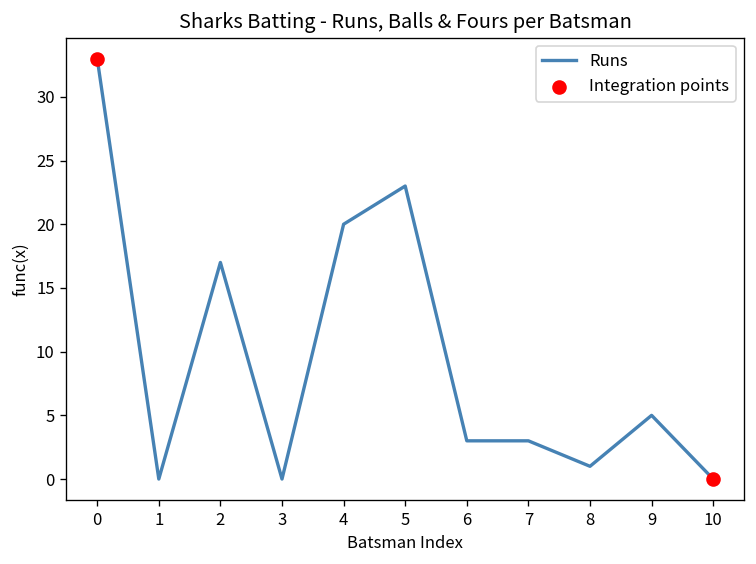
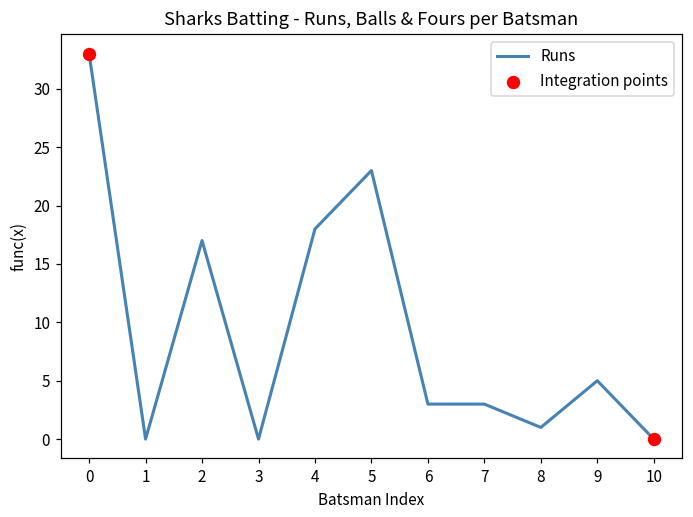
  {
    "Runs": {
      "1": 0,
      "2": 17,
      "3": 0,
-     "4": 20,
+     "4": 18,
      "5": 23,
      "6": 3,
      "7": 3,
      "8": 1,
      "9": 5
    }
  }
